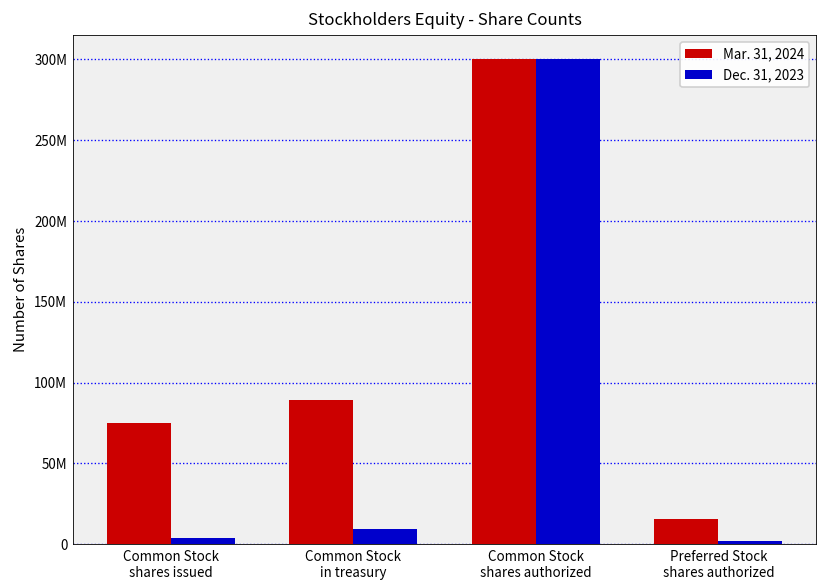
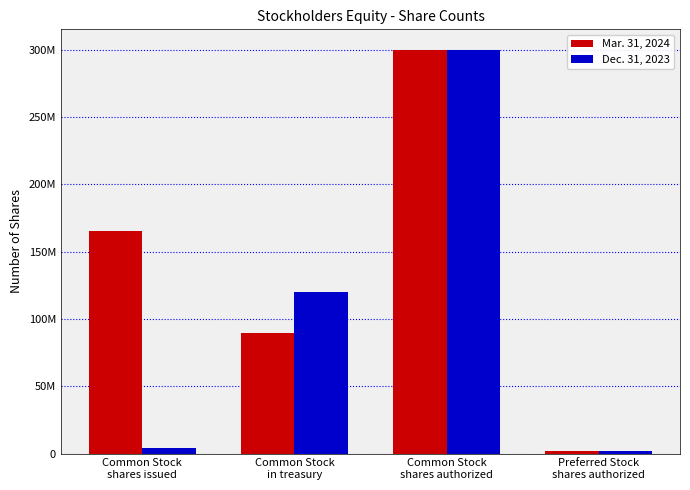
  {
    "Mar. 31, 2024": {
-     "Common Stock shares issued": 75000000,
+     "Common Stock shares issued": 165000000,
      "Common Stock in treasury": 89000000,
      "Common Stock shares authorized": 300000000,
-     "Preferred Stock shares authorized": 16000000
+     "Preferred Stock shares authorized": 2000000
    },
    "Dec. 31, 2023": {
      "Common Stock shares issued": 4000000,
-     "Common Stock in treasury": 10000000,
+     "Common Stock in treasury": 120000000,
      "Common Stock shares authorized": 300000000,
      "Preferred Stock shares authorized": 2000000
    }
  }
